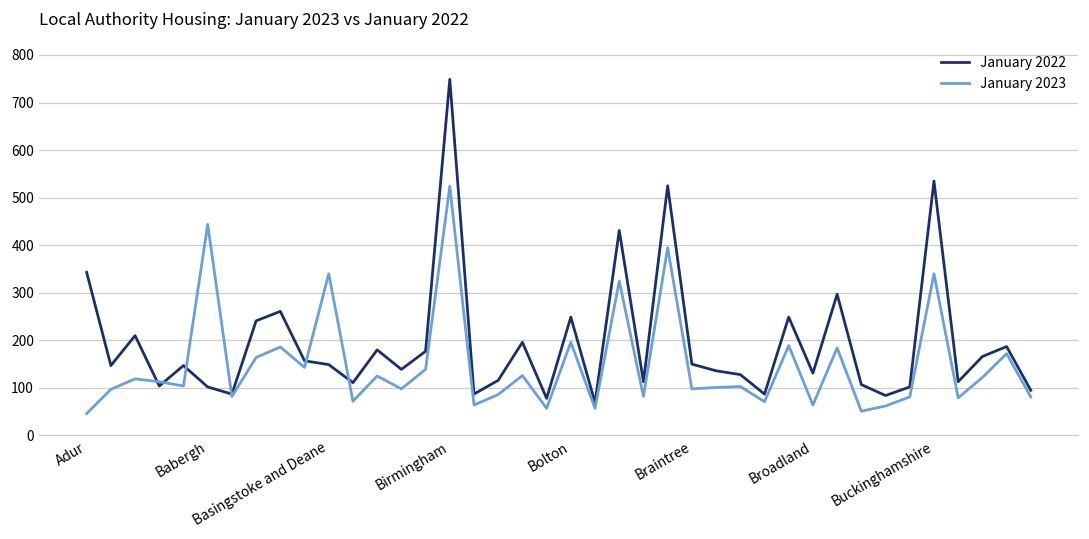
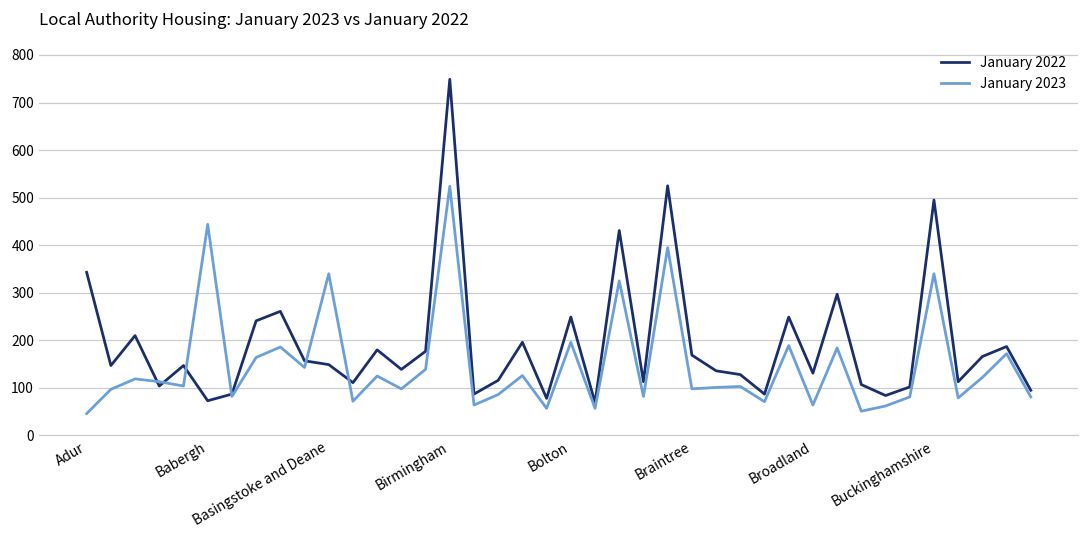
  {
    "January 2022": {
      "Adur": 340,
-     "Babergh": 100,
+     "Babergh": 70,
      "Basingstoke and Deane": 150,
      "Birmingham": 750,
      "Bolton": 250,
-     "Braintree": 150,
+     "Braintree": 170,
      "Broadland": 130,
-     "Buckinghamshire": 540
+     "Buckinghamshire": 500
    },
    "January 2023": {
      "Adur": 50,
      "Babergh": 440,
      "Basingstoke and Deane": 340,
      "Birmingham": 520,
      "Bolton": 200,
      "Braintree": 100,
      "Broadland": 60,
      "Buckinghamshire": 340
    }
  }
